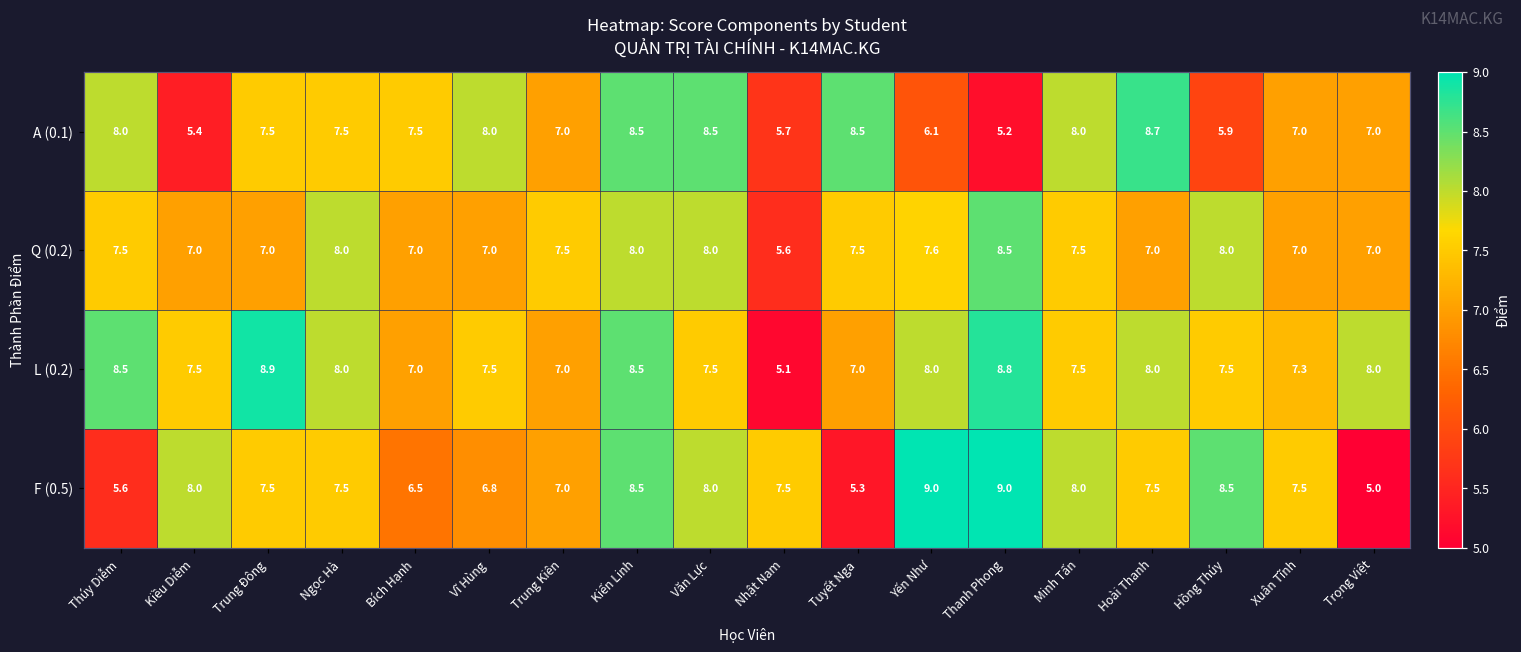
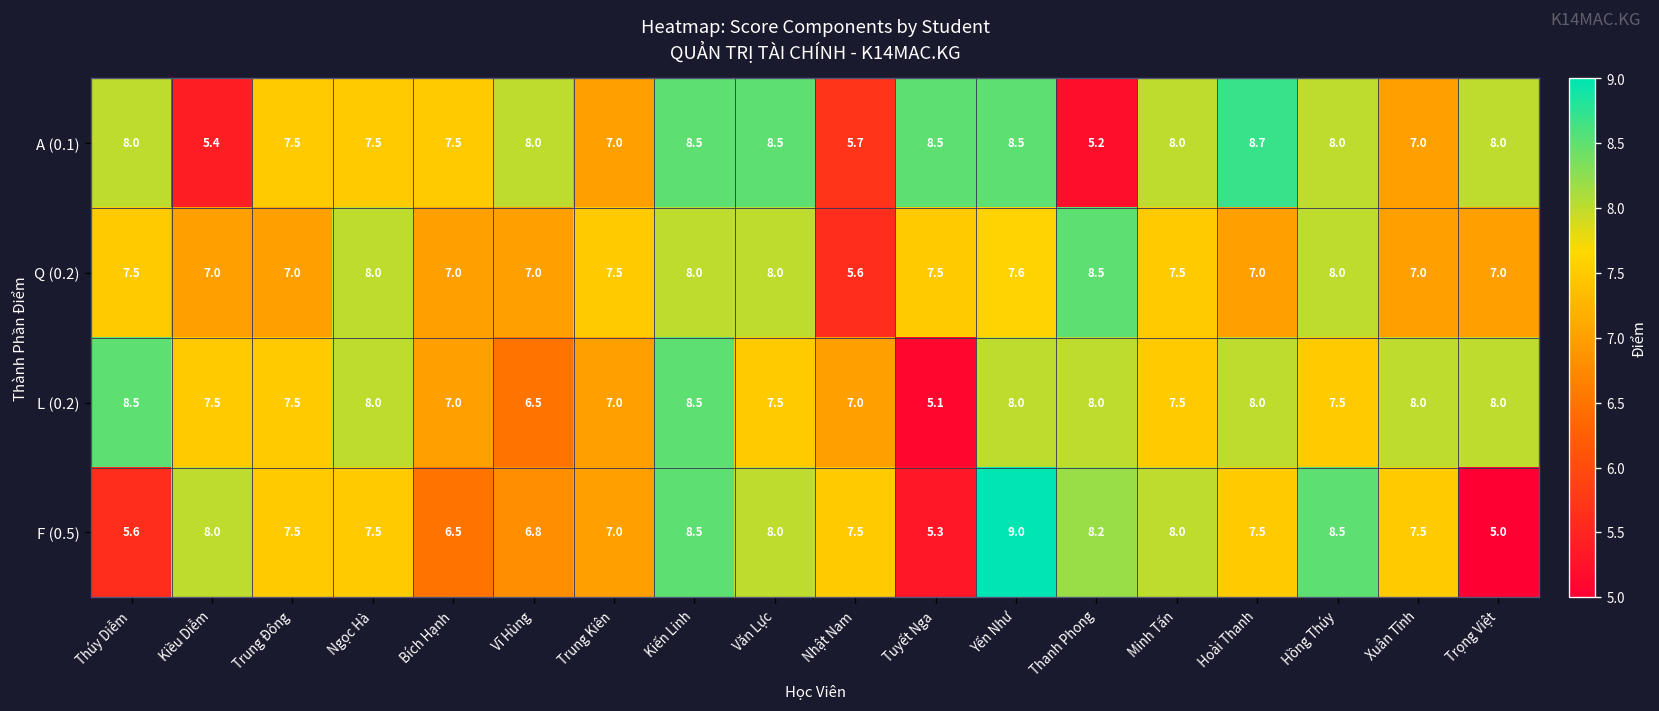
  {
    "A (0.1)": {
      "Thúy Diễm": 8.0,
      "Kiều Diễm": 5.4,
      "Trung Đông": 7.5,
      "Ngọc Hà": 7.5,
      "Bích Hạnh": 7.5,
      "Vĩ Hùng": 8.0,
      "Trung Kiên": 7.0,
      "Kiến Linh": 8.5,
      "Văn Lực": 8.5,
      "Nhật Nam": 5.7,
      "Tuyết Nga": 8.5,
-     "Yến Như": 6.1,
+     "Yến Như": 8.5,
      "Thanh Phong": 5.2,
      "Minh Tấn": 8.0,
      "Hoài Thanh": 8.7,
-     "Hồng Thúy": 5.9,
+     "Hồng Thúy": 8.0,
      "Xuân Tĩnh": 7.0,
-     "Trọng Việt": 7.0
+     "Trọng Việt": 8.0
    },
    "Q (0.2)": {
      "Thúy Diễm": 7.5,
      "Kiều Diễm": 7.0,
      "Trung Đông": 7.0,
      "Ngọc Hà": 8.0,
      "Bích Hạnh": 7.0,
      "Vĩ Hùng": 7.0,
      "Trung Kiên": 7.5,
      "Kiến Linh": 8.0,
      "Văn Lực": 8.0,
      "Nhật Nam": 5.6,
      "Tuyết Nga": 7.5,
      "Yến Như": 7.6,
      "Thanh Phong": 8.5,
      "Minh Tấn": 7.5,
      "Hoài Thanh": 7.0,
      "Hồng Thúy": 8.0,
      "Xuân Tĩnh": 7.0,
      "Trọng Việt": 7.0
    },
    "L (0.2)": {
      "Thúy Diễm": 8.5,
      "Kiều Diễm": 7.5,
-     "Trung Đông": 8.9,
+     "Trung Đông": 7.5,
      "Ngọc Hà": 8.0,
      "Bích Hạnh": 7.0,
-     "Vĩ Hùng": 7.5,
+     "Vĩ Hùng": 6.5,
      "Trung Kiên": 7.0,
      "Kiến Linh": 8.5,
      "Văn Lực": 7.5,
-     "Nhật Nam": 5.1,
-     "Tuyết Nga": 7.0,
+     "Nhật Nam": 7.0,
+     "Tuyết Nga": 5.1,
      "Yến Như": 8.0,
-     "Thanh Phong": 8.8,
+     "Thanh Phong": 8.0,
      "Minh Tấn": 7.5,
      "Hoài Thanh": 8.0,
      "Hồng Thúy": 7.5,
-     "Xuân Tĩnh": 7.3,
+     "Xuân Tĩnh": 8.0,
      "Trọng Việt": 8.0
    },
    "F (0.5)": {
      "Thúy Diễm": 5.6,
      "Kiều Diễm": 8.0,
      "Trung Đông": 7.5,
      "Ngọc Hà": 7.5,
      "Bích Hạnh": 6.5,
      "Vĩ Hùng": 6.8,
      "Trung Kiên": 7.0,
      "Kiến Linh": 8.5,
      "Văn Lực": 8.0,
      "Nhật Nam": 7.5,
      "Tuyết Nga": 5.3,
      "Yến Như": 9.0,
-     "Thanh Phong": 9.0,
+     "Thanh Phong": 8.2,
      "Minh Tấn": 8.0,
      "Hoài Thanh": 7.5,
      "Hồng Thúy": 8.5,
      "Xuân Tĩnh": 7.5,
      "Trọng Việt": 5.0
    }
  }
